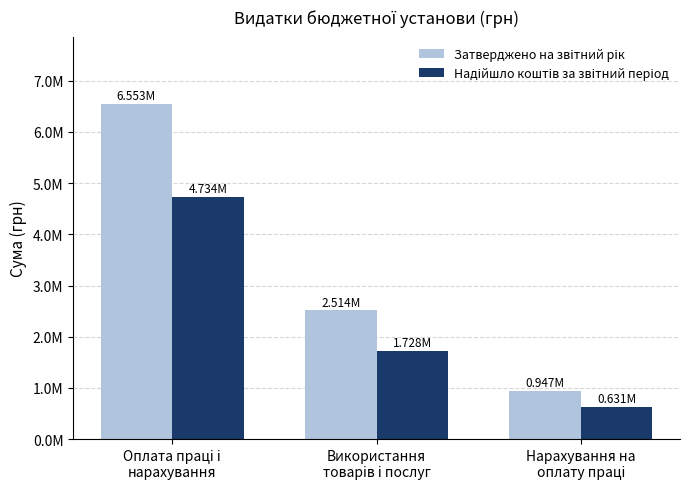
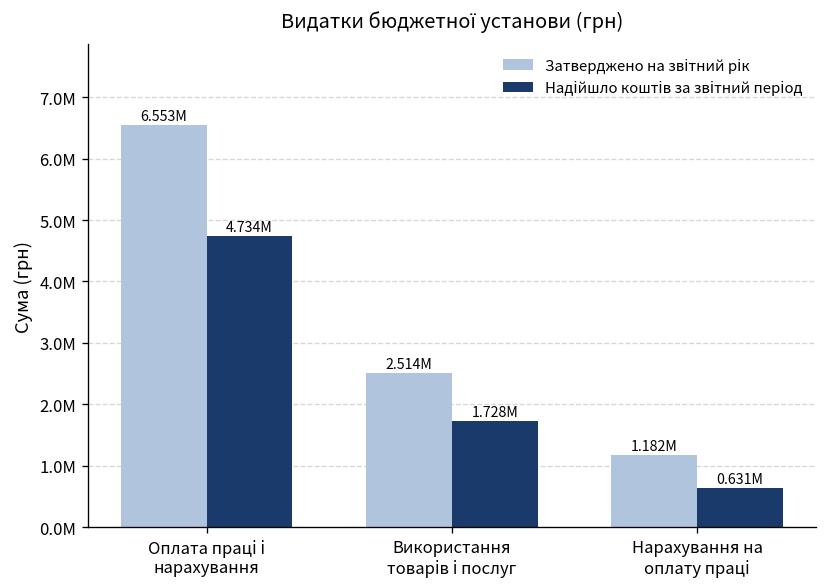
  {
    "Затверджено на звітний рік": {
      "Оплата праці і нарахування": "6.553M",
      "Використання товарів і послуг": "2.514M",
-     "Нарахування на оплату праці": "0.947M"
+     "Нарахування на оплату праці": "1.182M"
    },
    "Надійшло коштів за звітний період": {
      "Оплата праці і нарахування": "4.734M",
      "Використання товарів і послуг": "1.728M",
      "Нарахування на оплату праці": "0.631M"
    }
  }
